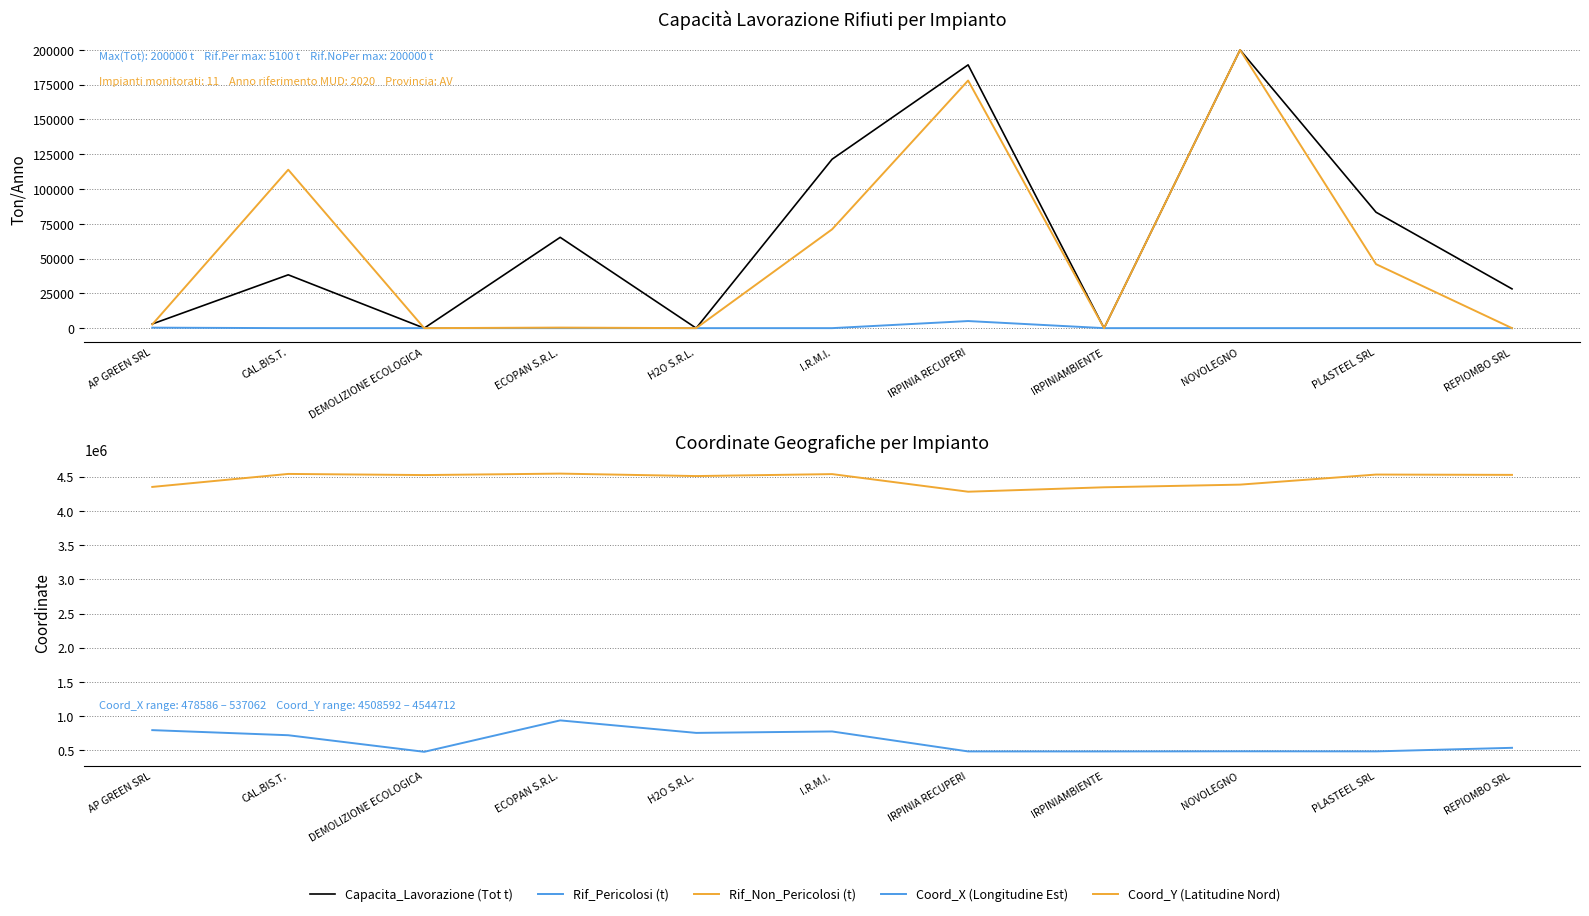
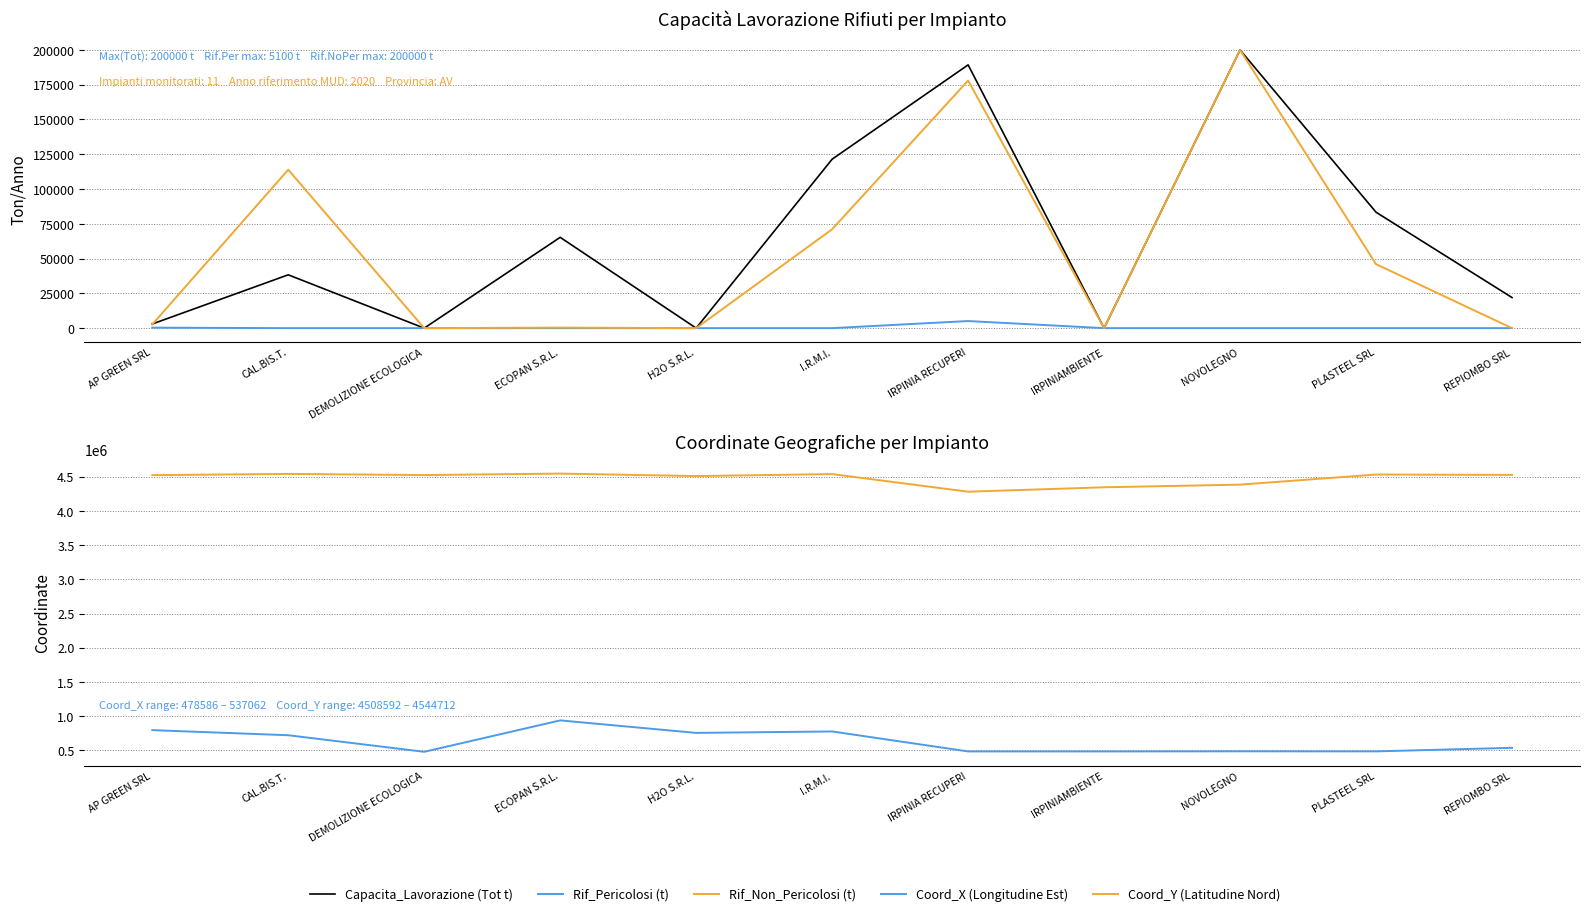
  {
    "Capacità Lavorazione Rifiuti per Impianto": {
      "Capacita_Lavorazione (Tot t)": {
        "CAL.BIS.T.": 38000,
        "ECOPAN S.R.L.": 65000,
        "I.R.M.I.": 121000,
        "IRPINIA RECUPERI": 189000,
        "PLASTEEL SRL": 83000,
-       "REPIOMBO SRL": 28000
+       "REPIOMBO SRL": 22000
      },
      "Rif_Pericolosi (t)": {
        "AP GREEN SRL": 0,
        "CAL.BIS.T.": 0,
        "I.R.M.I.": 0,
        "IRPINIA RECUPERI": 5000,
        "NOVOLEGNO": 0,
        "PLASTEEL SRL": 0
      },
      "Rif_Non_Pericolosi (t)": {
        "CAL.BIS.T.": 114000,
        "I.R.M.I.": 71000,
        "IRPINIA RECUPERI": 178000,
        "PLASTEEL SRL": 46000
      }
    },
    "Coordinate Geografiche per Impianto": {
      "Coord_X (Longitudine Est)": {
        "CAL.BIS.T.": 700000,
        "DEMOLIZIONE ECOLOGICA": 500000,
        "ECOPAN S.R.L.": 900000,
        "H2O S.R.L.": 800000,
        "I.R.M.I.": 800000,
        "IRPINIA RECUPERI": 500000,
        "IRPINIAMBIENTE": 500000,
        "NOVOLEGNO": 500000,
        "PLASTEEL SRL": 500000,
        "REPIOMBO SRL": 500000
      },
      "Coord_Y (Latitudine Nord)": {
-       "AP GREEN SRL": 4300000,
+       "AP GREEN SRL": 4500000,
        "CAL.BIS.T.": 4500000,
        "DEMOLIZIONE ECOLOGICA": 4500000,
        "ECOPAN S.R.L.": 4500000,
        "H2O S.R.L.": 4500000,
        "I.R.M.I.": 4500000,
        "IRPINIA RECUPERI": 4300000,
        "IRPINIAMBIENTE": 4300000,
        "NOVOLEGNO": 4400000,
        "PLASTEEL SRL": 4500000,
        "REPIOMBO SRL": 4500000
      }
    }
  }
